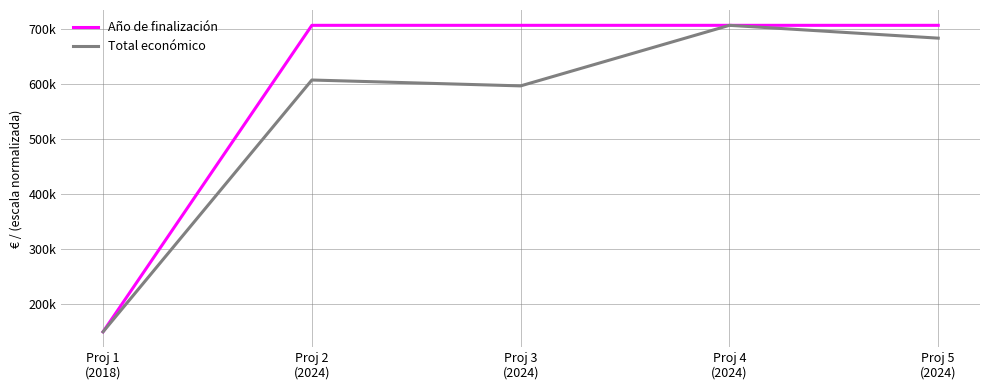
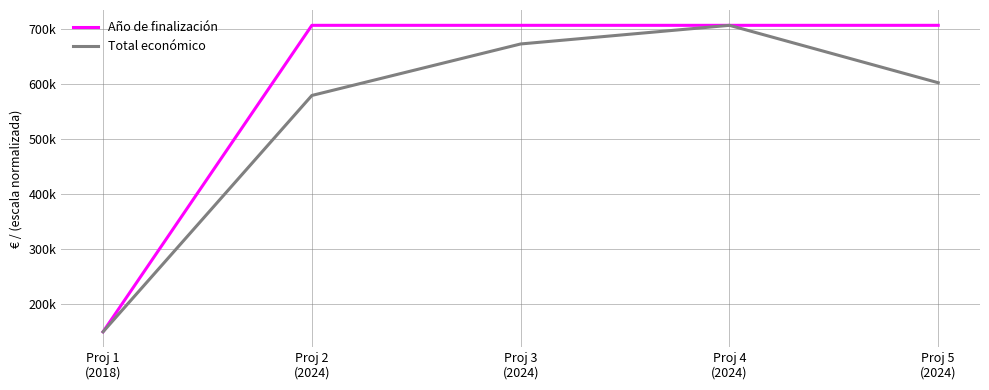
  {
    "Año de finalización": {
      "Proj 2 (2024)": 710000,
      "Proj 3 (2024)": 710000,
      "Proj 5 (2024)": 710000
    },
    "Total económico": {
-     "Proj 2 (2024)": 610000,
-     "Proj 3 (2024)": 600000,
-     "Proj 5 (2024)": 680000
+     "Proj 2 (2024)": 580000,
+     "Proj 3 (2024)": 670000,
+     "Proj 5 (2024)": 600000
    }
  }
